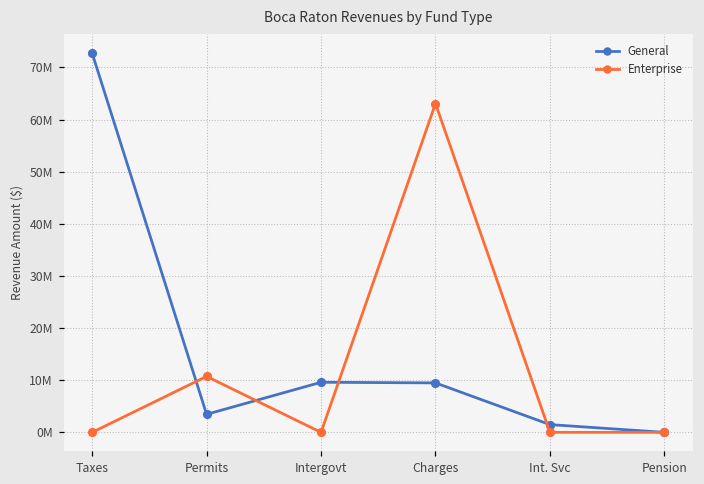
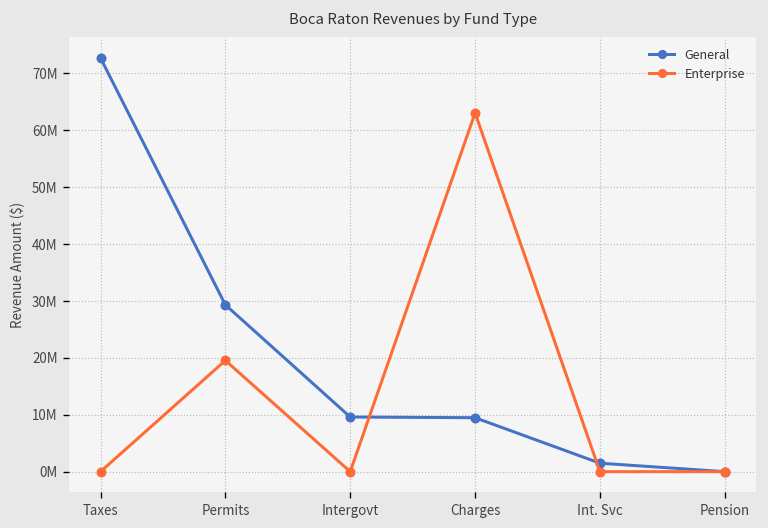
  {
    "General": {
      "Taxes": 73000000,
-     "Permits": 3000000,
+     "Permits": 29000000,
      "Intergovt": 10000000,
      "Charges": 9000000,
      "Int. Svc": 1000000
    },
    "Enterprise": {
      "Taxes": 0,
-     "Permits": 11000000,
+     "Permits": 20000000,
      "Intergovt": 0,
      "Charges": 63000000,
      "Int. Svc": 0
    }
  }
